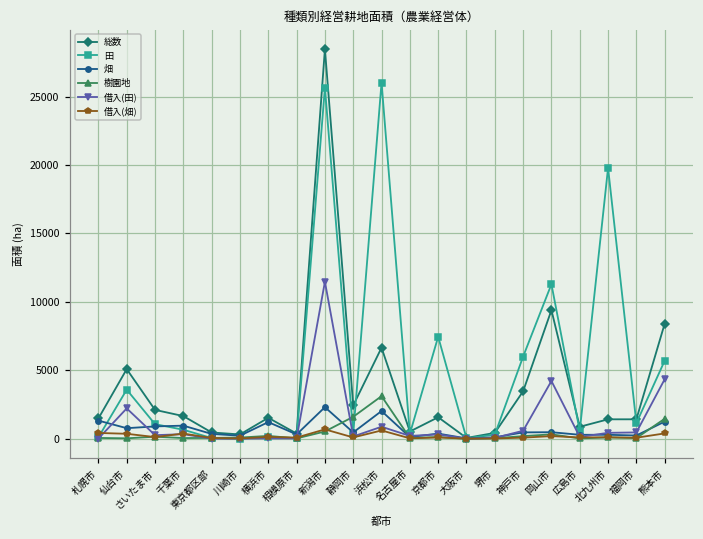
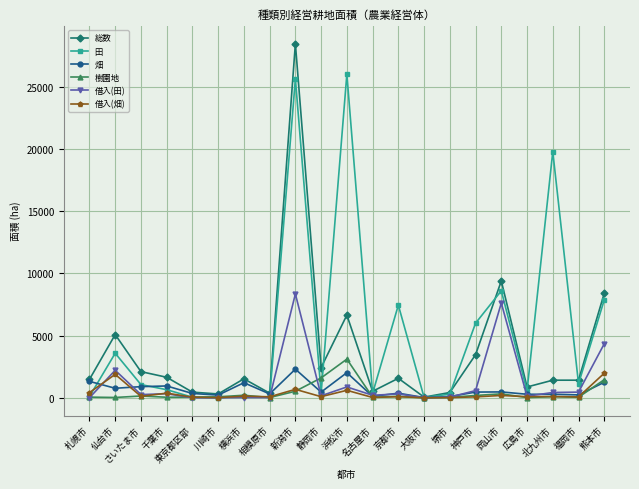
  {
    "田": {
      "仙台市": 3600,
      "千葉市": 700,
      "新潟市": 25600,
      "浜松市": 26000,
      "京都市": 7500,
      "神戸市": 6000,
-     "岡山市": 11300,
+     "岡山市": 8600,
      "広島市": 600,
      "北九州市": 19800,
      "福岡市": 1100,
-     "熊本市": 5700
+     "熊本市": 7900
    },
    "借入(田)": {
      "仙台市": 2200,
-     "新潟市": 11500,
+     "新潟市": 8300,
      "浜松市": 900,
-     "岡山市": 4200,
+     "岡山市": 7600,
      "福岡市": 500,
      "熊本市": 4300
    },
    "借入(畑)": {
      "札幌市": 400,
-     "仙台市": 400,
+     "仙台市": 1900,
      "浜松市": 600,
-     "熊本市": 400
+     "熊本市": 2000
    }
  }
